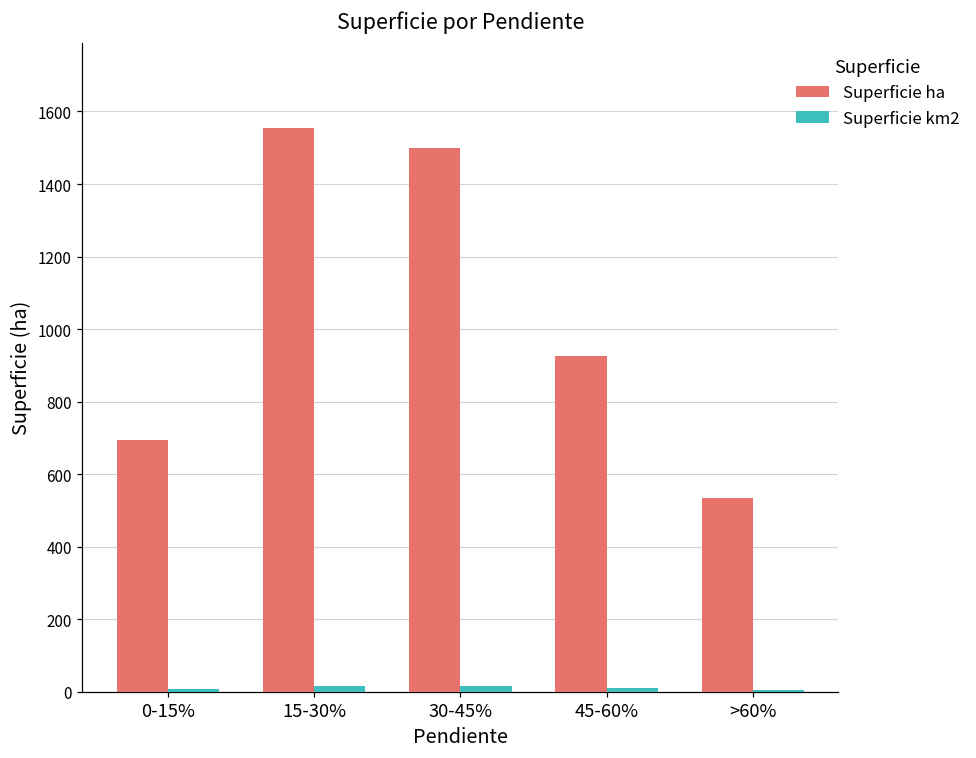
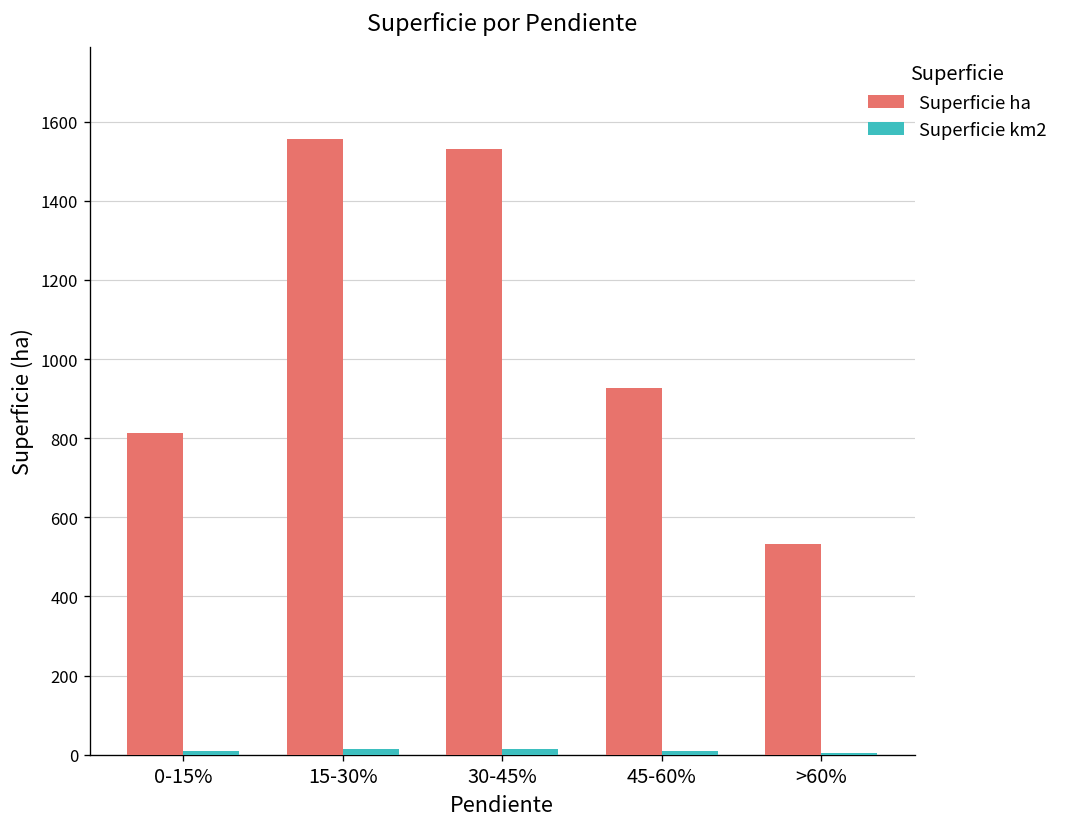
  {
    "Superficie ha": {
-     "0-15%": 690,
+     "0-15%": 810,
      "15-30%": 1560,
-     "30-45%": 1500,
+     "30-45%": 1530,
      "45-60%": 930,
      ">60%": 530
    },
    "Superficie km2": {
      "0-15%": 10,
      "15-30%": 20,
      "30-45%": 10,
      "45-60%": 10
    }
  }
